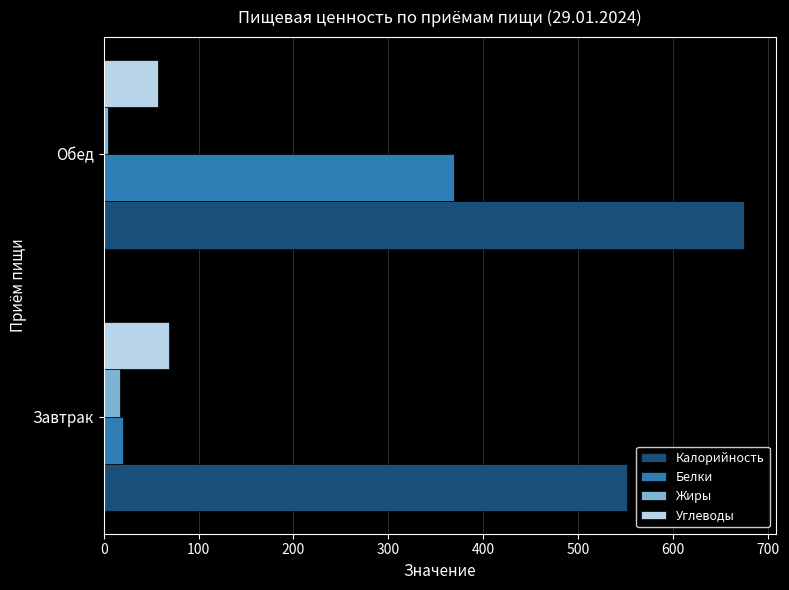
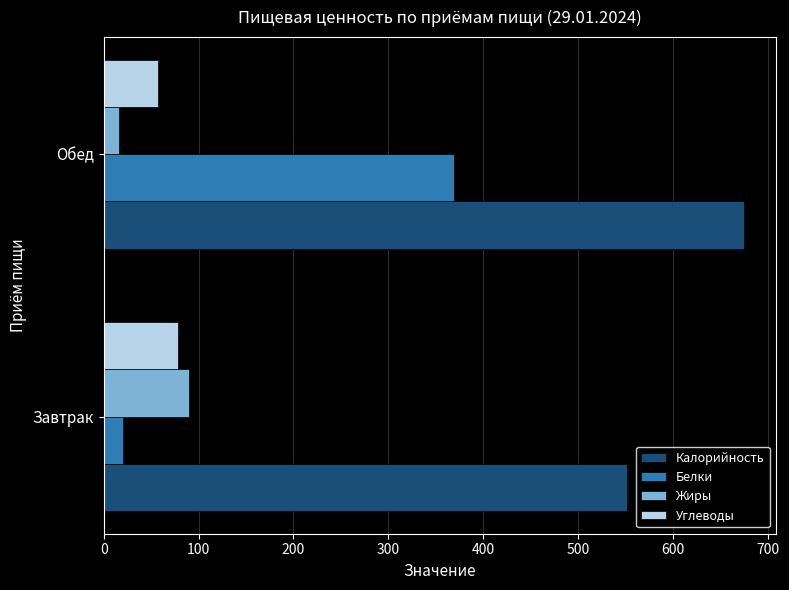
  {
    "Калорийность": {
      "Обед": 670,
      "Завтрак": 550
    },
    "Белки": {
      "Обед": 370,
      "Завтрак": 20
    },
    "Жиры": {
-     "Обед": 0,
-     "Завтрак": 20
+     "Обед": 20,
+     "Завтрак": 90
    },
    "Углеводы": {
      "Обед": 60,
-     "Завтрак": 70
+     "Завтрак": 80
    }
  }
